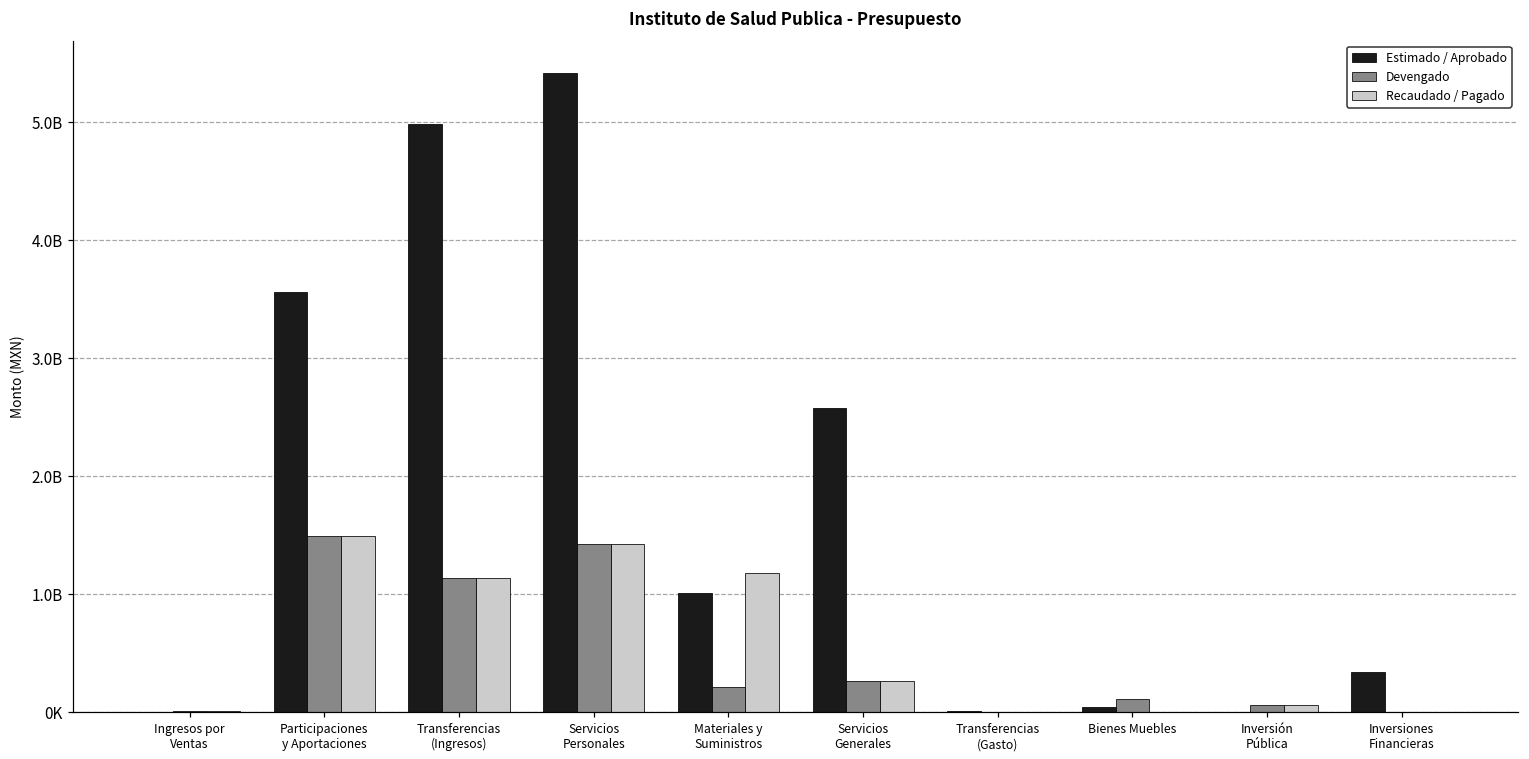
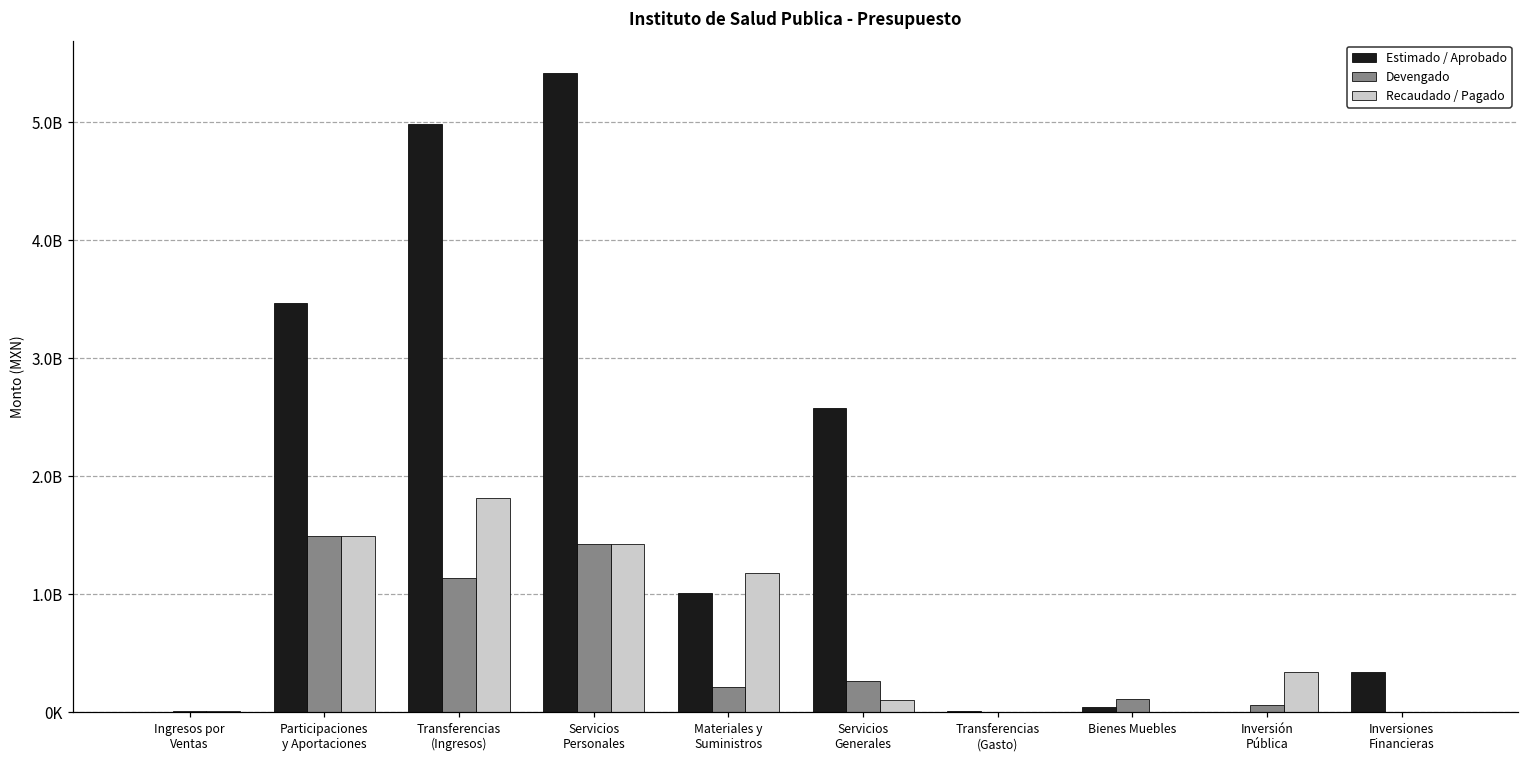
  {
    "Estimado / Aprobado": {
-     "Participaciones y Aportaciones": 3560000000,
+     "Participaciones y Aportaciones": 3470000000,
      "Transferencias (Ingresos)": 4980000000,
      "Servicios Personales": 5420000000,
      "Materiales y Suministros": 1010000000,
      "Servicios Generales": 2580000000,
      "Bienes Muebles": 50000000,
      "Inversión Pública": 0,
      "Inversiones Financieras": 340000000
    },
    "Devengado": {
      "Participaciones y Aportaciones": 1490000000,
      "Transferencias (Ingresos)": 1140000000,
      "Servicios Personales": 1430000000,
      "Materiales y Suministros": 220000000,
      "Servicios Generales": 260000000,
      "Transferencias (Gasto)": 0,
      "Bienes Muebles": 110000000,
      "Inversión Pública": 60000000,
      "Inversiones Financieras": 0
    },
    "Recaudado / Pagado": {
      "Participaciones y Aportaciones": 1490000000,
-     "Transferencias (Ingresos)": 1140000000,
+     "Transferencias (Ingresos)": 1810000000,
      "Servicios Personales": 1430000000,
      "Materiales y Suministros": 1180000000,
-     "Servicios Generales": 260000000,
+     "Servicios Generales": 110000000,
      "Transferencias (Gasto)": 0,
-     "Inversión Pública": 60000000,
+     "Inversión Pública": 340000000,
      "Inversiones Financieras": 0
    }
  }
